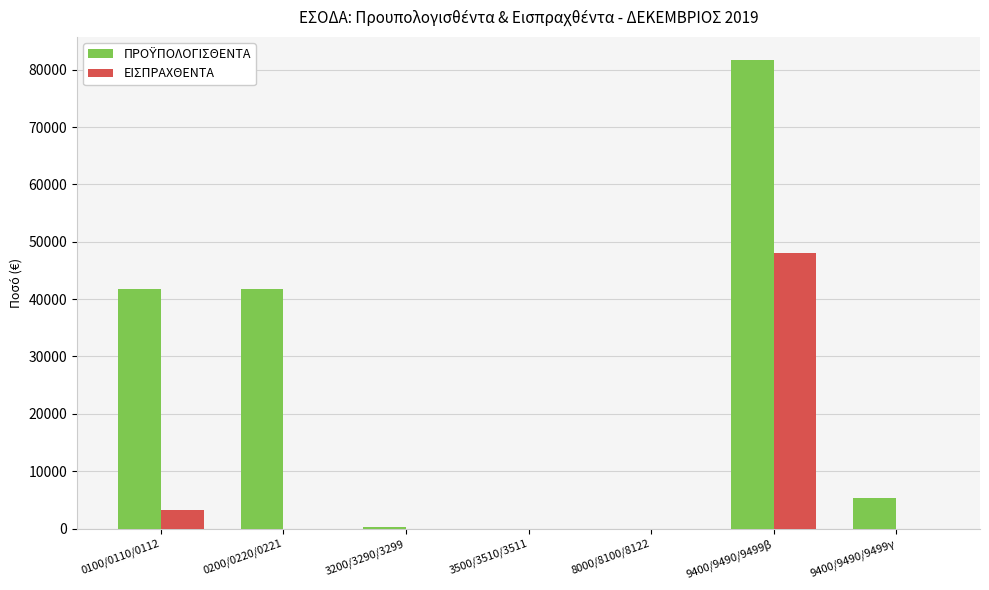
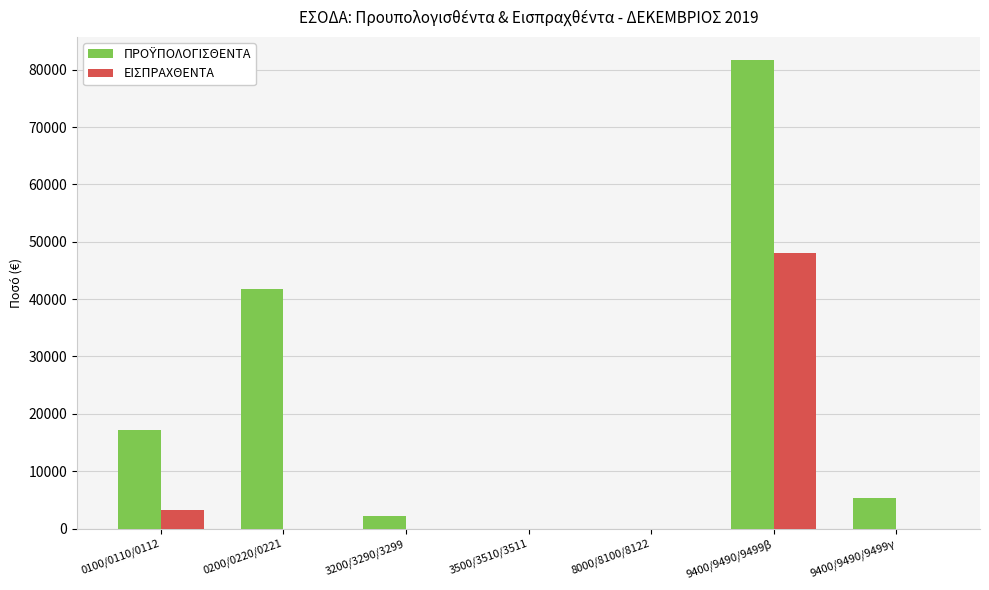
  {
    "ΠΡΟΫΠΟΛΟΓΙΣΘΕΝΤΑ": {
-     "0100/0110/0112": 42000,
+     "0100/0110/0112": 17000,
      "0200/0220/0221": 42000,
-     "3200/3290/3299": 0,
+     "3200/3290/3299": 2000,
      "8000/8100/8122": 0,
      "9400/9490/9499β": 82000,
      "9400/9490/9499γ": 5000
    },
    "ΕΙΣΠΡΑΧΘΕΝΤΑ": {
      "0100/0110/0112": 3000,
      "0200/0220/0221": 0,
      "3200/3290/3299": 0,
      "3500/3510/3511": 0,
      "8000/8100/8122": 0,
      "9400/9490/9499β": 48000,
      "9400/9490/9499γ": 0
    }
  }
